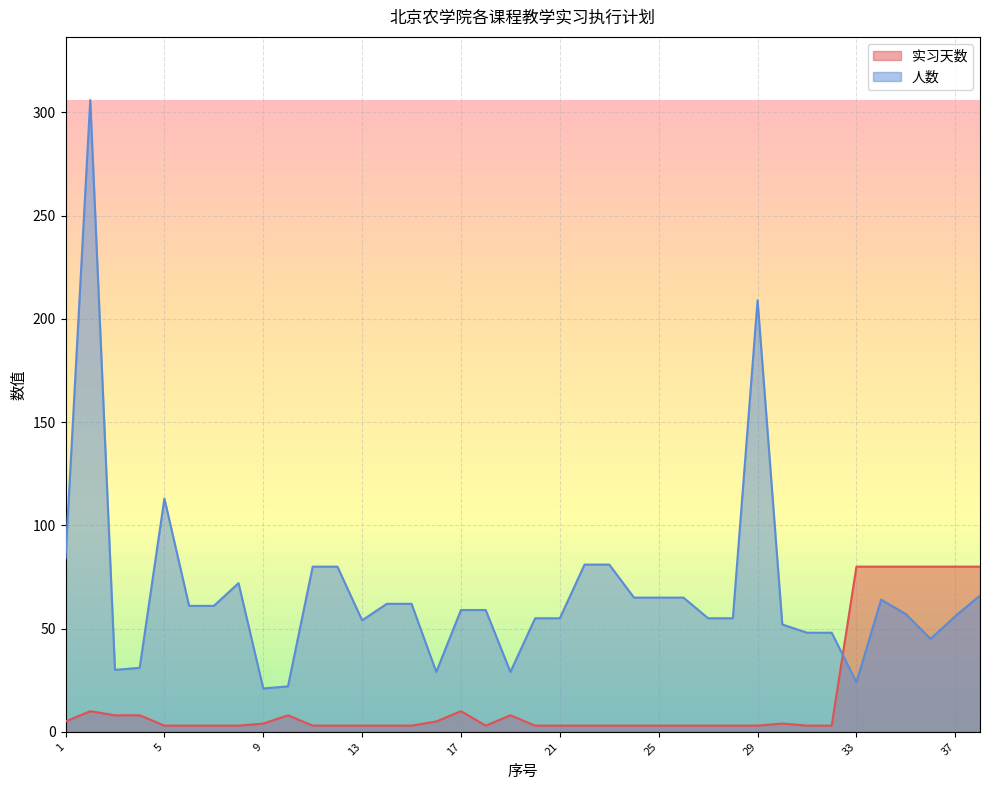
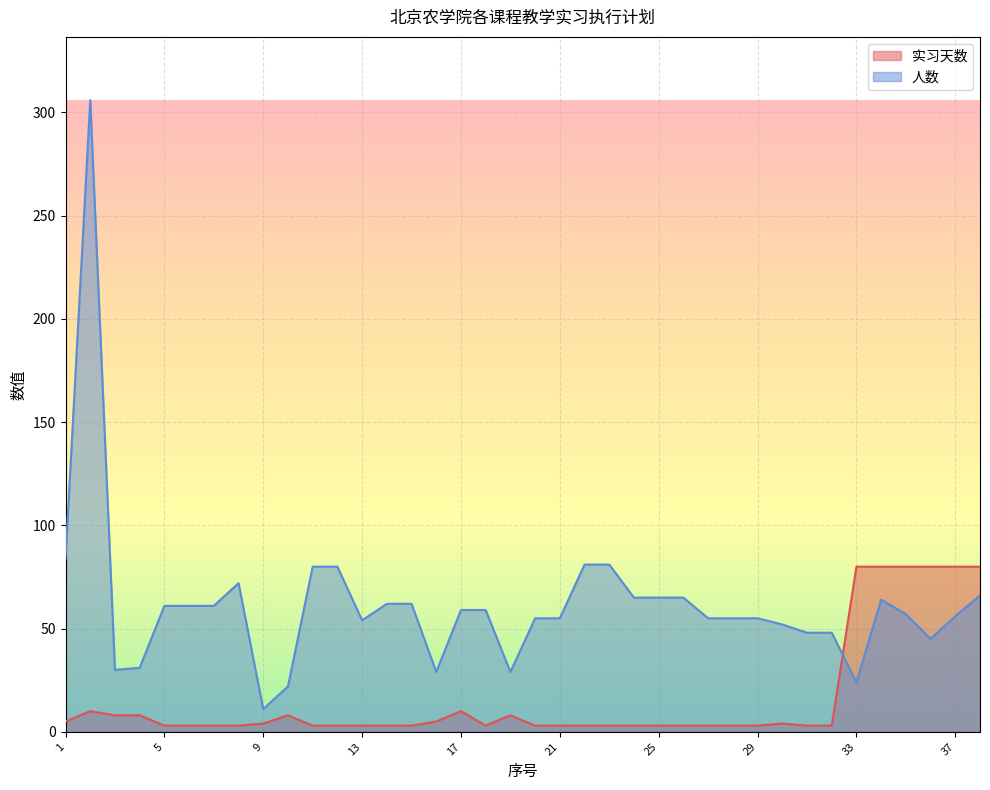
  {
    "实习天数": {
      "1": 5,
      "5": 3,
      "9": 4,
      "13": 3,
      "17": 10,
      "21": 3,
      "25": 3,
      "29": 3,
      "33": 80,
      "37": 80
    },
    "人数": {
      "1": 84,
-     "5": 113,
-     "9": 21,
+     "5": 61,
+     "9": 11,
      "13": 54,
      "17": 59,
      "21": 55,
      "25": 65,
-     "29": 209,
+     "29": 55,
      "33": 24,
      "37": 56
    }
  }
